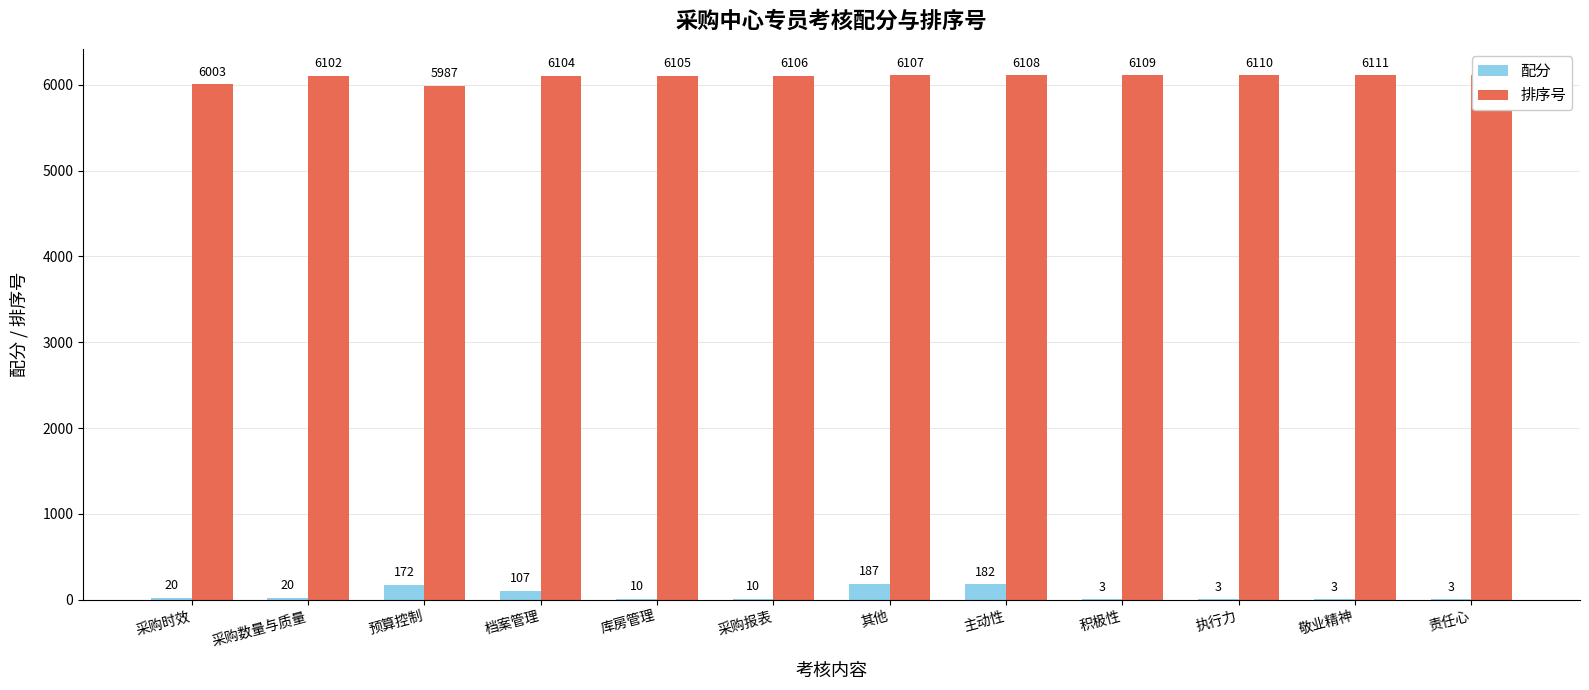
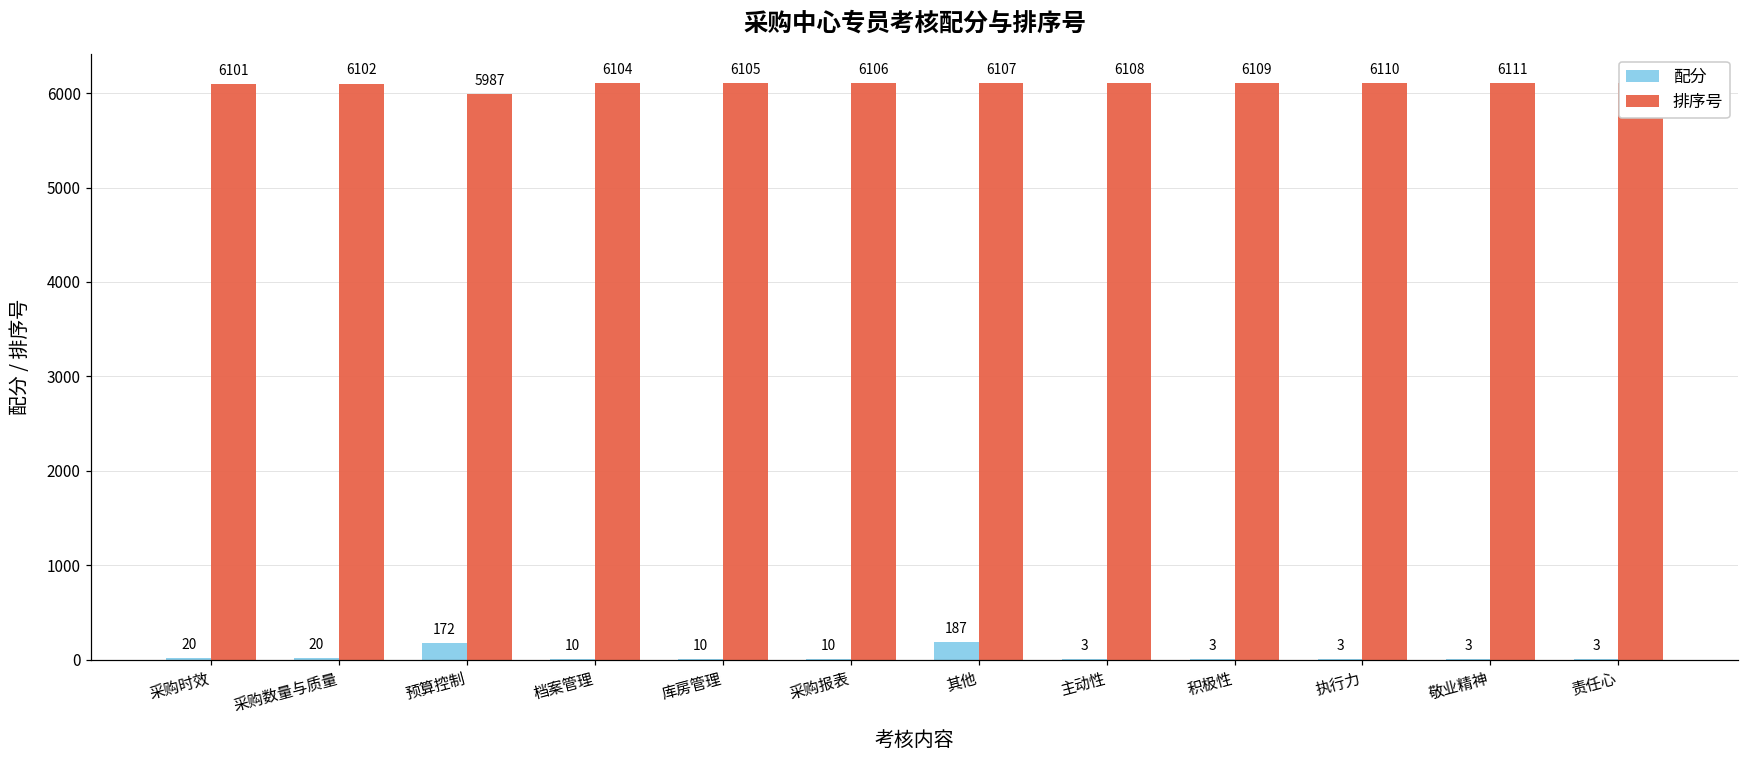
  {
    "配分": {
      "采购时效": 20,
      "采购数量与质量": 20,
      "预算控制": 172,
-     "档案管理": 107,
+     "档案管理": 10,
      "库房管理": 10,
      "采购报表": 10,
      "其他": 187,
-     "主动性": 182,
+     "主动性": 3,
      "积极性": 3,
      "执行力": 3,
      "敬业精神": 3,
      "责任心": 3
    },
    "排序号": {
-     "采购时效": 6003,
+     "采购时效": 6101,
      "采购数量与质量": 6102,
      "预算控制": 5987,
      "档案管理": 6104,
      "库房管理": 6105,
      "采购报表": 6106,
      "其他": 6107,
      "主动性": 6108,
      "积极性": 6109,
      "执行力": 6110,
      "敬业精神": 6111
    }
  }
